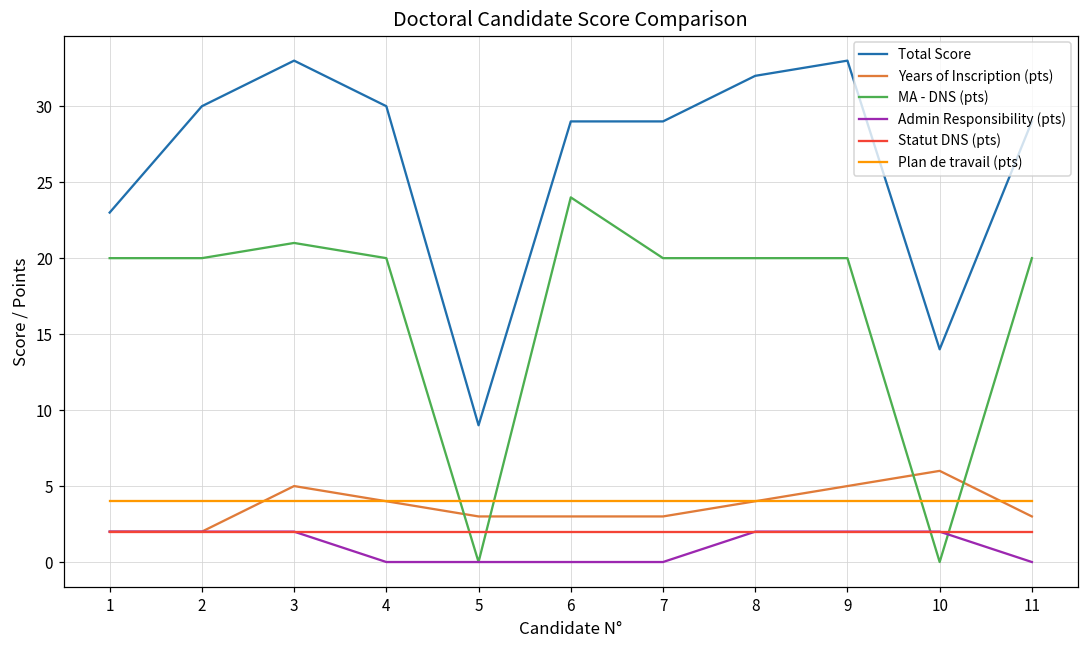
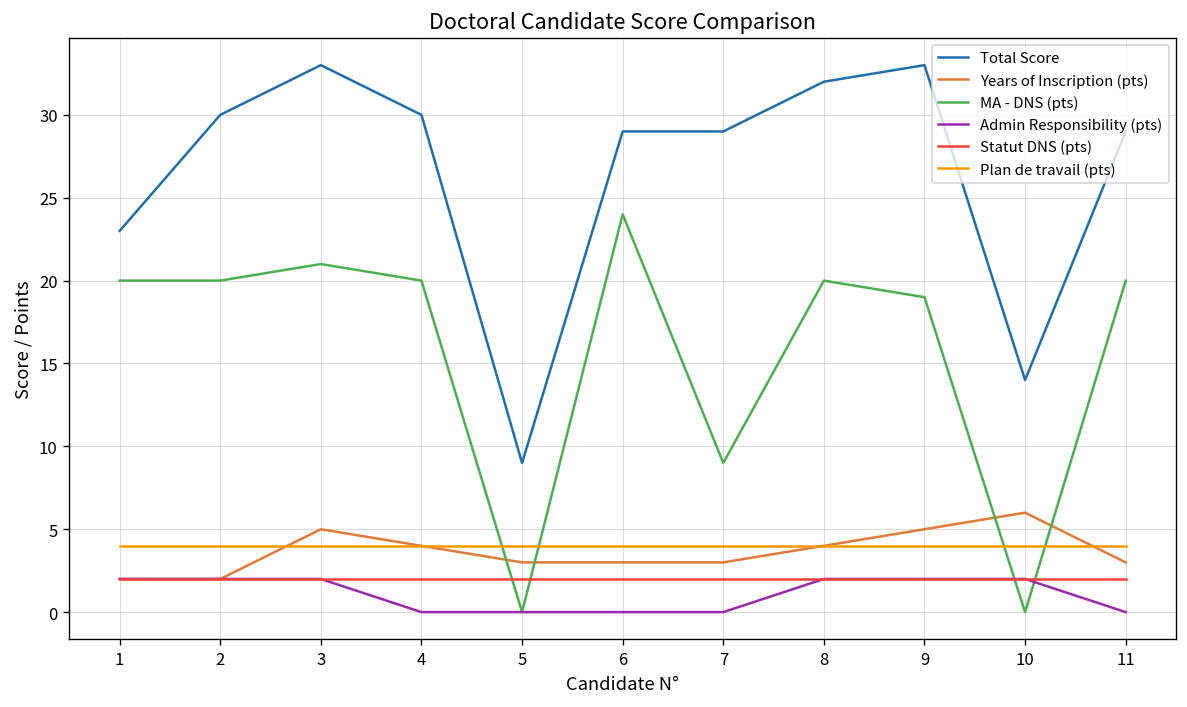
  {
    "Total Score": {
      "1": 23,
      "2": 30,
      "3": 33,
      "4": 30,
      "5": 9,
      "6": 29,
      "7": 29,
      "8": 32,
      "9": 33,
      "10": 14
    },
    "MA - DNS (pts)": {
      "1": 20,
      "2": 20,
      "3": 21,
      "4": 20,
      "6": 24,
-     "7": 20,
+     "7": 9,
      "8": 20,
-     "9": 20,
+     "9": 19,
      "10": 0,
      "11": 20
    },
    "Admin Responsibility (pts)": {
      "4": 0,
      "6": 0,
      "7": 0,
      "11": 0
    },
    "Plan de travail (pts)": {
      "1": 4,
      "2": 4,
      "3": 4,
      "5": 4,
      "6": 4,
      "7": 4,
      "9": 4,
      "10": 4,
      "11": 4
    }
  }
